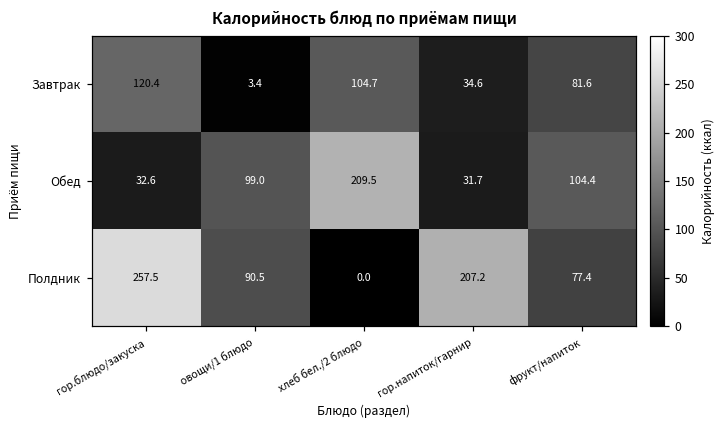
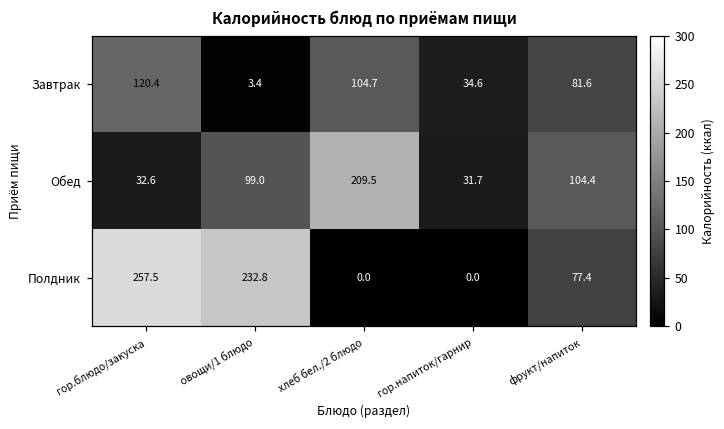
  {
    "Завтрак": {
      "гор.блюдо/закуска": 120.4,
      "овощи/1 блюдо": 3.4,
      "хлеб бел./2 блюдо": 104.7,
      "гор.напиток/гарнир": 34.6,
      "фрукт/напиток": 81.6
    },
    "Обед": {
      "гор.блюдо/закуска": 32.6,
      "овощи/1 блюдо": 99.0,
      "хлеб бел./2 блюдо": 209.5,
      "гор.напиток/гарнир": 31.7,
      "фрукт/напиток": 104.4
    },
    "Полдник": {
      "гор.блюдо/закуска": 257.5,
-     "овощи/1 блюдо": 90.5,
+     "овощи/1 блюдо": 232.8,
      "хлеб бел./2 блюдо": 0.0,
-     "гор.напиток/гарнир": 207.2,
+     "гор.напиток/гарнир": 0.0,
      "фрукт/напиток": 77.4
    }
  }
